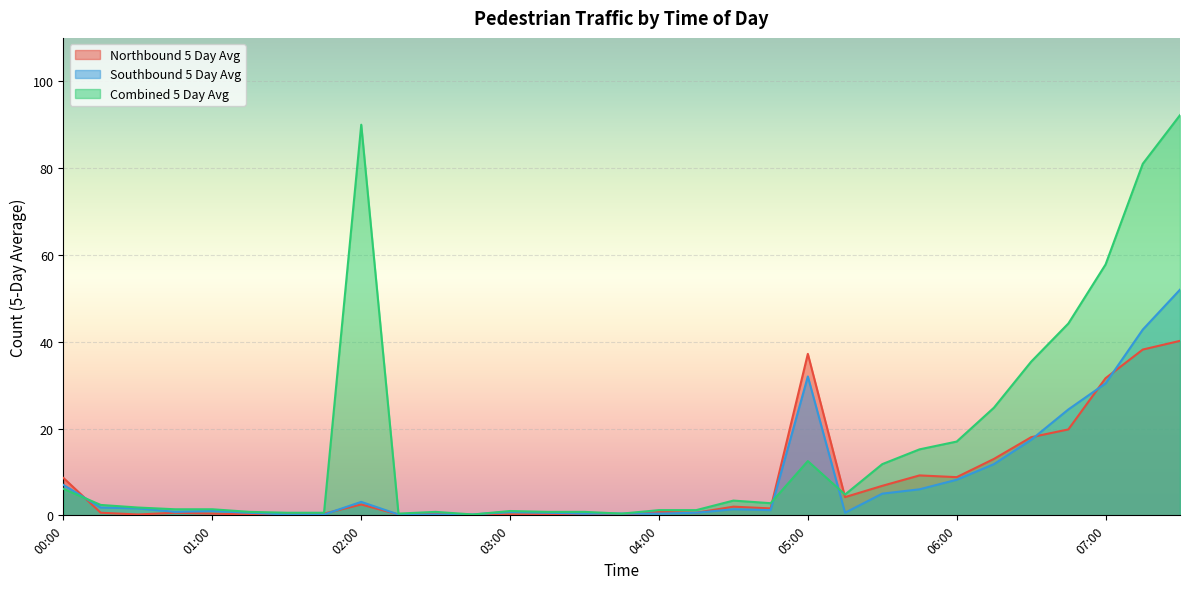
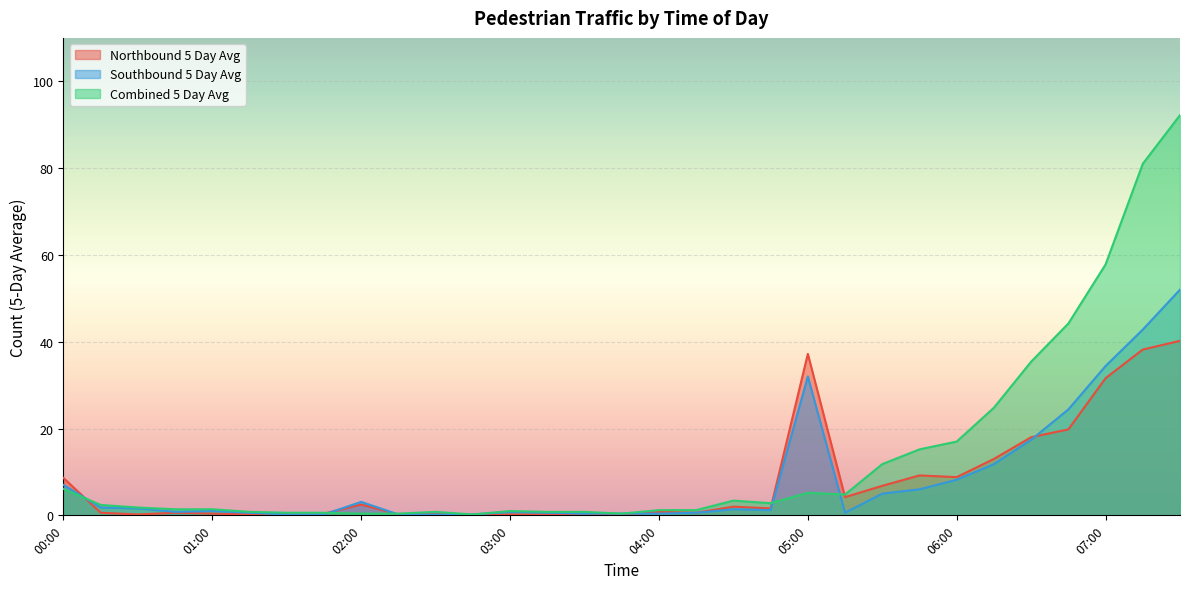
  {
    "Northbound 5 Day Avg": {
      "00:00": 9,
      "01:00": 0,
      "02:00": 3,
      "03:00": 0,
      "05:00": 37,
      "06:00": 9,
      "07:00": 32
    },
    "Southbound 5 Day Avg": {
      "00:00": 7,
      "02:00": 3,
      "05:00": 32,
      "06:00": 8,
-     "07:00": 30
+     "07:00": 34
    },
    "Combined 5 Day Avg": {
      "00:00": 6,
-     "02:00": 90,
-     "05:00": 13,
+     "02:00": 0,
+     "05:00": 5,
      "06:00": 17,
      "07:00": 58
    }
  }
